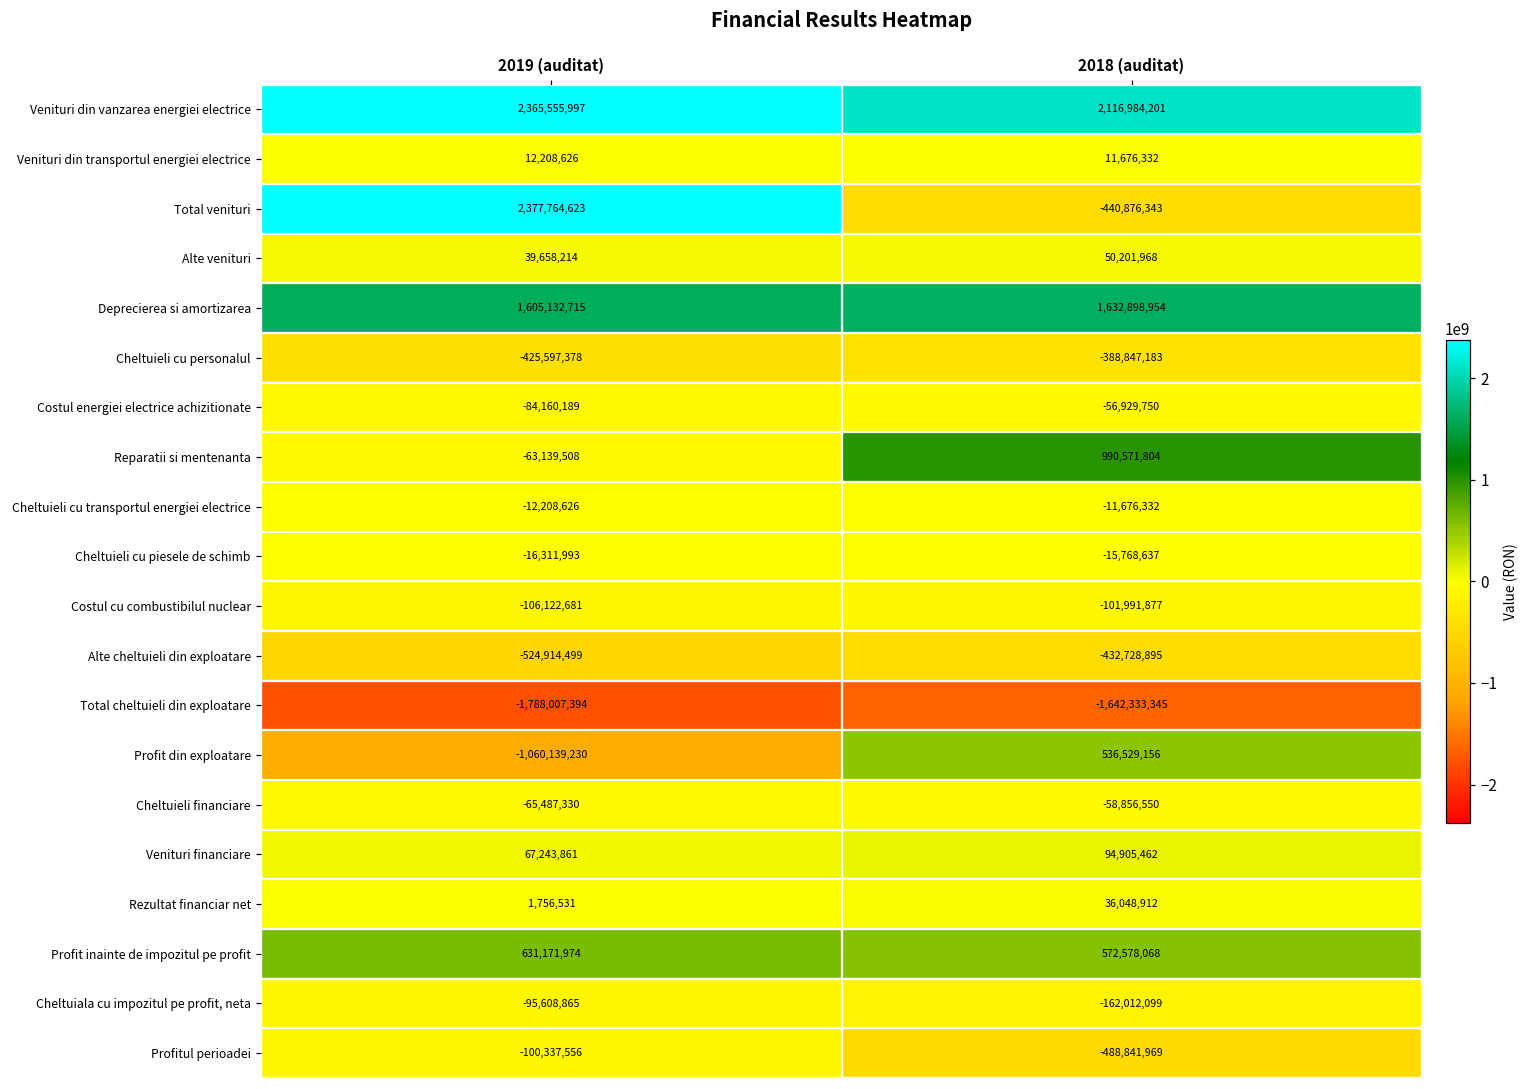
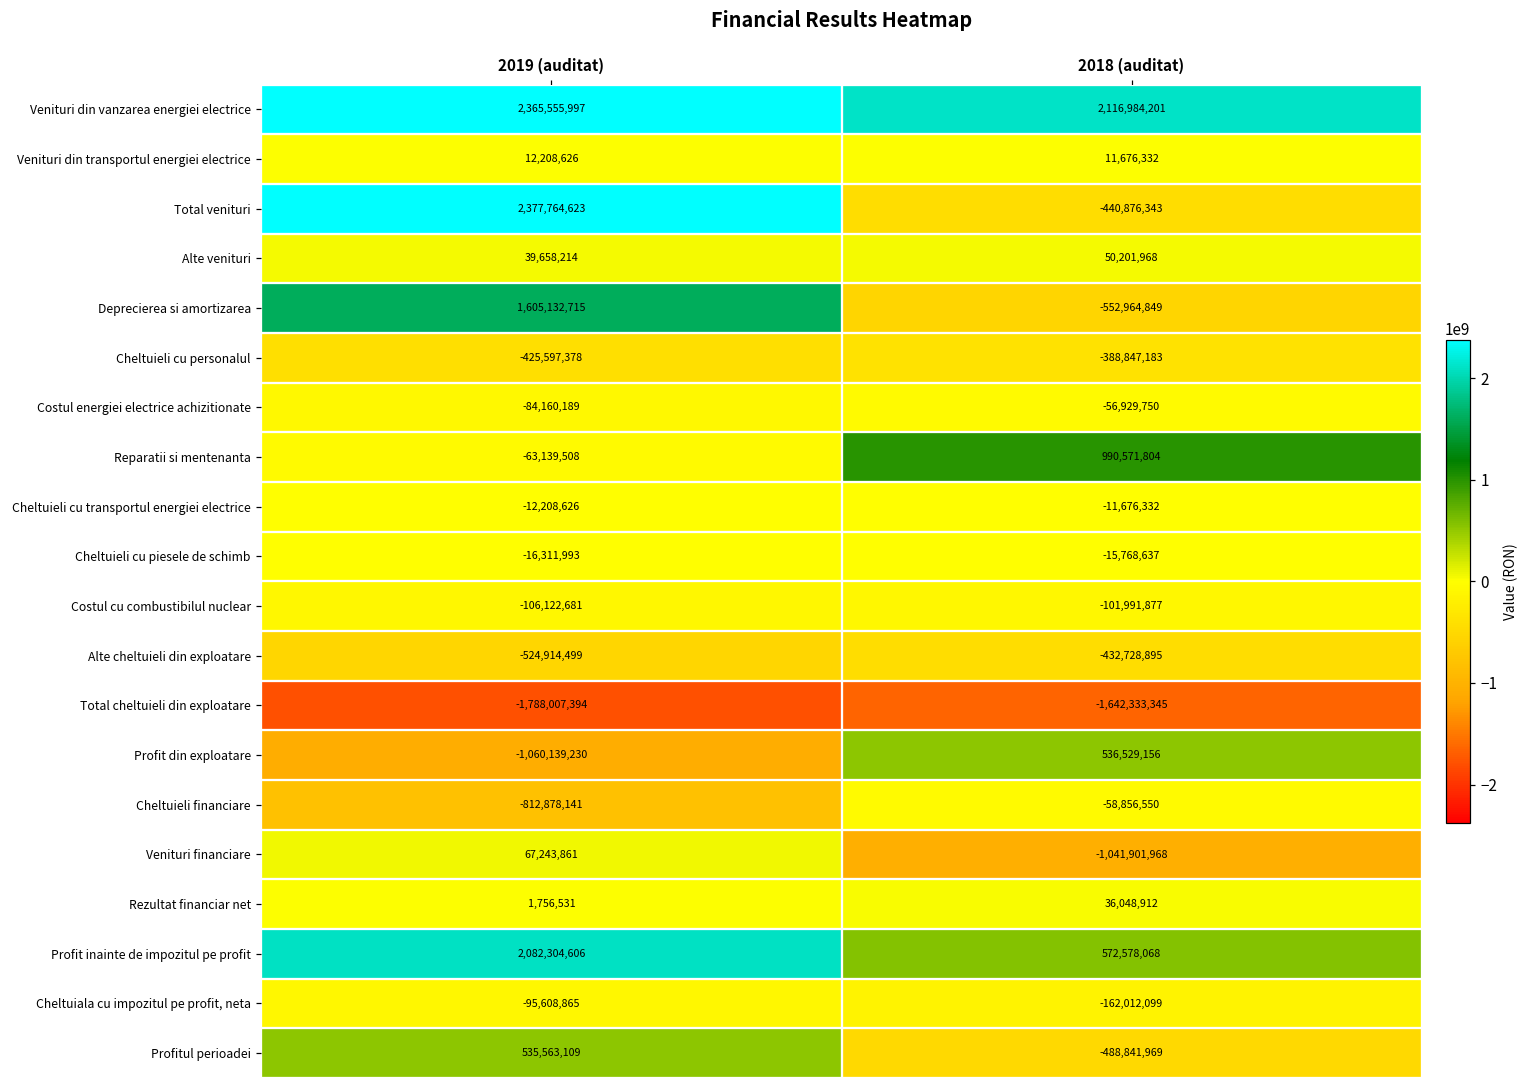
  {
    "Venituri din vanzarea energiei electrice": {
      "2019 (auditat)": "2,365,555,997",
      "2018 (auditat)": "2,116,984,201"
    },
    "Venituri din transportul energiei electrice": {
      "2019 (auditat)": "12,208,626",
      "2018 (auditat)": "11,676,332"
    },
    "Total venituri": {
      "2019 (auditat)": "2,377,764,623",
      "2018 (auditat)": "-440,876,343"
    },
    "Alte venituri": {
      "2019 (auditat)": "39,658,214",
      "2018 (auditat)": "50,201,968"
    },
    "Deprecierea si amortizarea": {
      "2019 (auditat)": "1,605,132,715",
-     "2018 (auditat)": "1,632,898,954"
+     "2018 (auditat)": "-552,964,849"
    },
    "Cheltuieli cu personalul": {
      "2019 (auditat)": "-425,597,378",
      "2018 (auditat)": "-388,847,183"
    },
    "Costul energiei electrice achizitionate": {
      "2019 (auditat)": "-84,160,189",
      "2018 (auditat)": "-56,929,750"
    },
    "Reparatii si mentenanta": {
      "2019 (auditat)": "-63,139,508",
      "2018 (auditat)": "990,571,804"
    },
    "Cheltuieli cu transportul energiei electrice": {
      "2019 (auditat)": "-12,208,626",
      "2018 (auditat)": "-11,676,332"
    },
    "Cheltuieli cu piesele de schimb": {
      "2019 (auditat)": "-16,311,993",
      "2018 (auditat)": "-15,768,637"
    },
    "Costul cu combustibilul nuclear": {
      "2019 (auditat)": "-106,122,681",
      "2018 (auditat)": "-101,991,877"
    },
    "Alte cheltuieli din exploatare": {
      "2019 (auditat)": "-524,914,499",
      "2018 (auditat)": "-432,728,895"
    },
    "Total cheltuieli din exploatare": {
      "2019 (auditat)": "-1,788,007,394",
      "2018 (auditat)": "-1,642,333,345"
    },
    "Profit din exploatare": {
      "2019 (auditat)": "-1,060,139,230",
      "2018 (auditat)": "536,529,156"
    },
    "Cheltuieli financiare": {
-     "2019 (auditat)": "-65,487,330",
+     "2019 (auditat)": "-812,878,141",
      "2018 (auditat)": "-58,856,550"
    },
    "Venituri financiare": {
      "2019 (auditat)": "67,243,861",
-     "2018 (auditat)": "94,905,462"
+     "2018 (auditat)": "-1,041,901,968"
    },
    "Rezultat financiar net": {
      "2019 (auditat)": "1,756,531",
      "2018 (auditat)": "36,048,912"
    },
    "Profit inainte de impozitul pe profit": {
-     "2019 (auditat)": "631,171,974",
+     "2019 (auditat)": "2,082,304,606",
      "2018 (auditat)": "572,578,068"
    },
    "Cheltuiala cu impozitul pe profit, neta": {
      "2019 (auditat)": "-95,608,865",
      "2018 (auditat)": "-162,012,099"
    },
    "Profitul perioadei": {
-     "2019 (auditat)": "-100,337,556",
+     "2019 (auditat)": "535,563,109",
      "2018 (auditat)": "-488,841,969"
    }
  }
